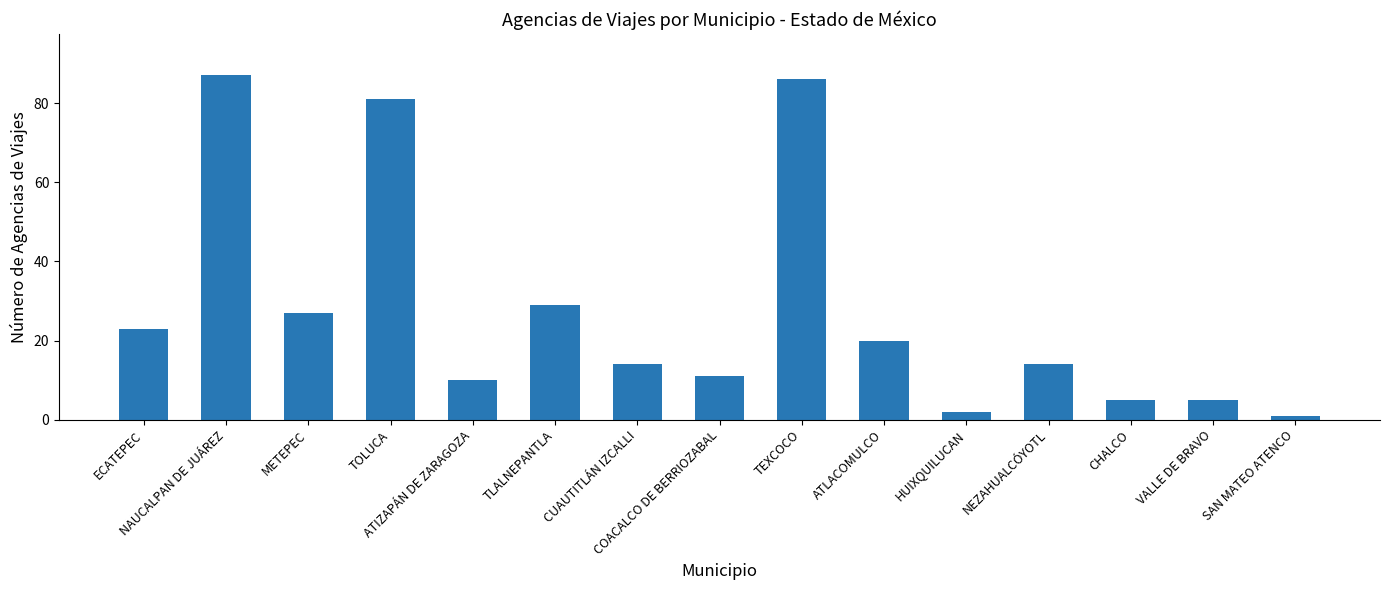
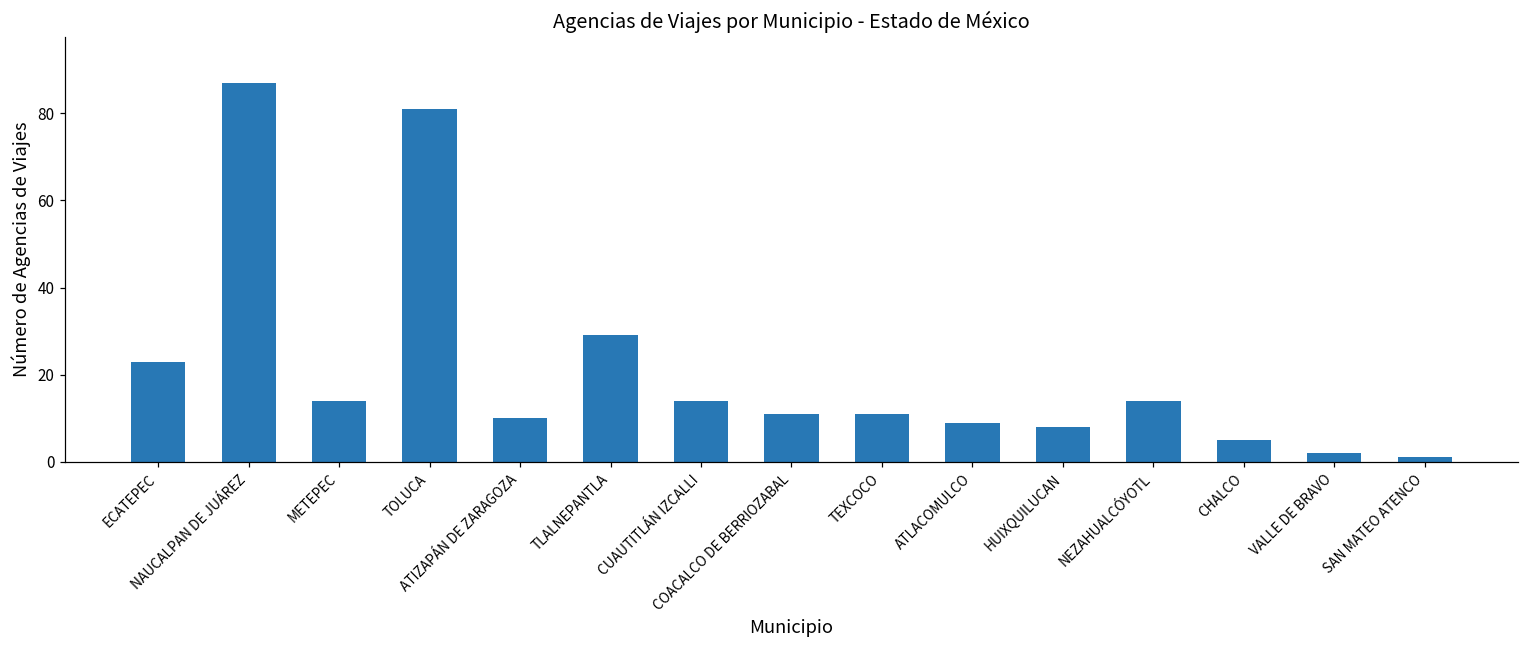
  {
    "ECATEPEC": 23,
    "NAUCALPAN DE JUÁREZ": 87,
-   "METEPEC": 27,
+   "METEPEC": 14,
    "TOLUCA": 81,
    "ATIZAPÁN DE ZARAGOZA": 10,
    "TLALNEPANTLA": 29,
    "CUAUTITLÁN IZCALLI": 14,
    "COACALCO DE BERRIOZABAL": 11,
-   "TEXCOCO": 86,
-   "ATLACOMULCO": 20,
-   "HUIXQUILUCAN": 2,
+   "TEXCOCO": 11,
+   "ATLACOMULCO": 9,
+   "HUIXQUILUCAN": 8,
    "NEZAHUALCÓYOTL": 14,
    "CHALCO": 5,
-   "VALLE DE BRAVO": 5,
+   "VALLE DE BRAVO": 2,
    "SAN MATEO ATENCO": 1
  }
